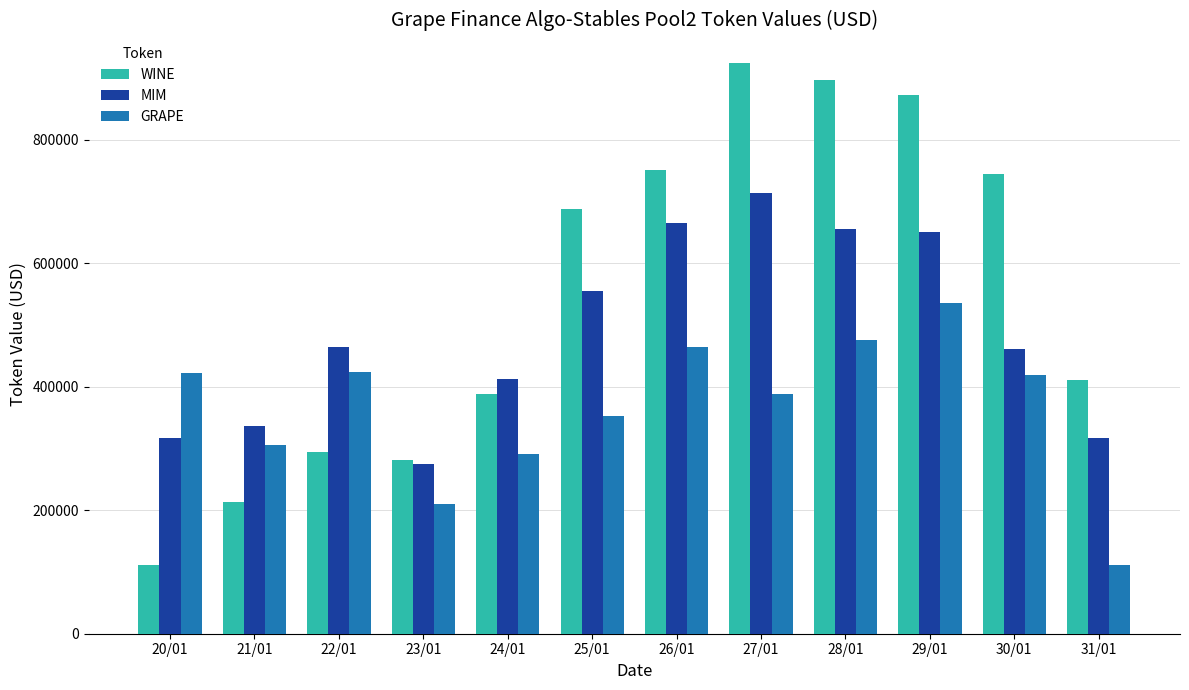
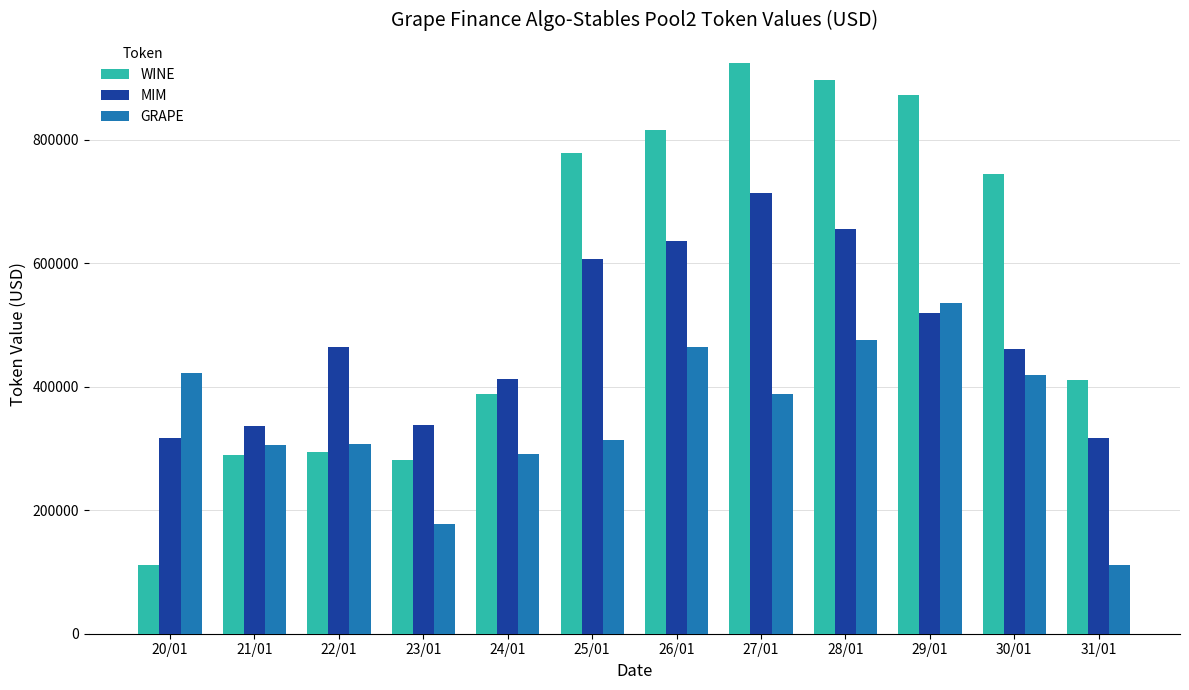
  {
    "WINE": {
      "20/01": 110000,
-     "21/01": 210000,
+     "21/01": 290000,
      "22/01": 290000,
      "23/01": 280000,
      "24/01": 390000,
-     "25/01": 690000,
-     "26/01": 750000,
+     "25/01": 780000,
+     "26/01": 820000,
      "27/01": 920000,
      "28/01": 900000,
      "29/01": 870000,
      "30/01": 740000,
      "31/01": 410000
    },
    "MIM": {
      "20/01": 320000,
      "21/01": 340000,
      "22/01": 460000,
-     "23/01": 280000,
+     "23/01": 340000,
      "24/01": 410000,
-     "25/01": 550000,
-     "26/01": 660000,
+     "25/01": 610000,
+     "26/01": 640000,
      "27/01": 710000,
      "28/01": 660000,
-     "29/01": 650000,
+     "29/01": 520000,
      "30/01": 460000,
      "31/01": 320000
    },
    "GRAPE": {
      "20/01": 420000,
      "21/01": 310000,
-     "22/01": 420000,
-     "23/01": 210000,
+     "22/01": 310000,
+     "23/01": 180000,
      "24/01": 290000,
-     "25/01": 350000,
+     "25/01": 310000,
      "26/01": 460000,
      "27/01": 390000,
      "28/01": 470000,
      "29/01": 540000,
      "30/01": 420000,
      "31/01": 110000
    }
  }
